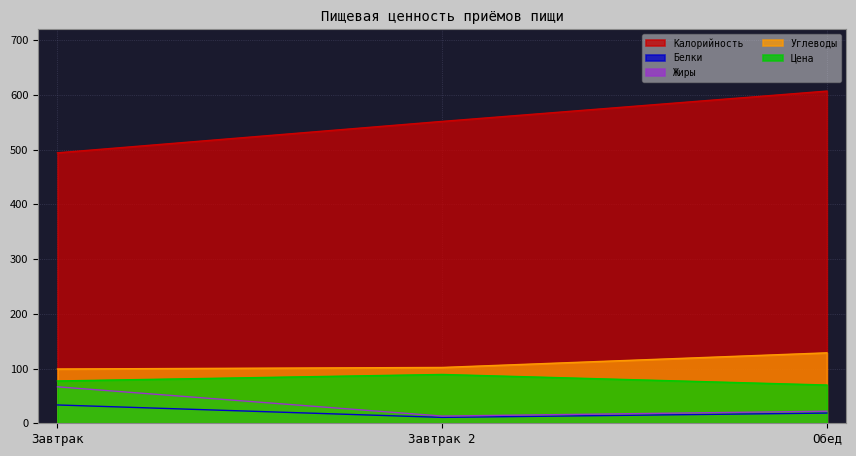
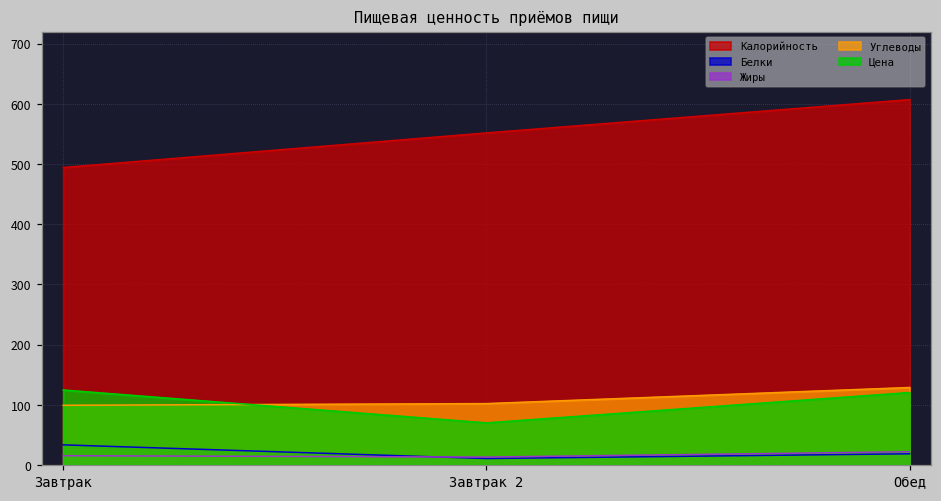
  {
    "Калорийность": {
      "Завтрак": 490,
      "Завтрак 2": 550,
      "Обед": 610
    },
    "Белки": {
      "Завтрак": 30
    },
    "Жиры": {
-     "Завтрак": 70
+     "Завтрак": 20
    },
    "Углеводы": {
      "Завтрак": 100,
      "Завтрак 2": 100,
      "Обед": 130
    },
    "Цена": {
-     "Завтрак": 80,
-     "Завтрак 2": 90,
-     "Обед": 70
+     "Завтрак": 120,
+     "Завтрак 2": 70,
+     "Обед": 120
    }
  }
